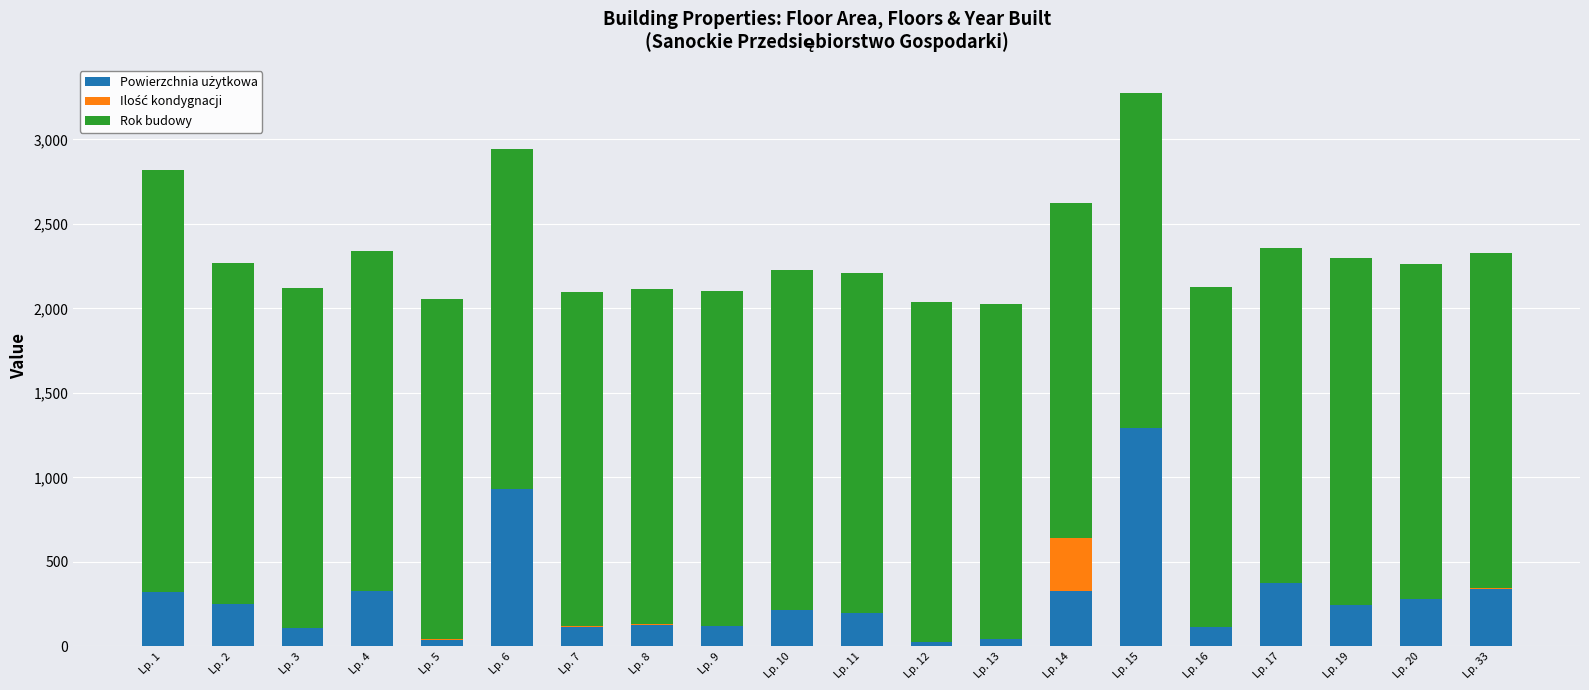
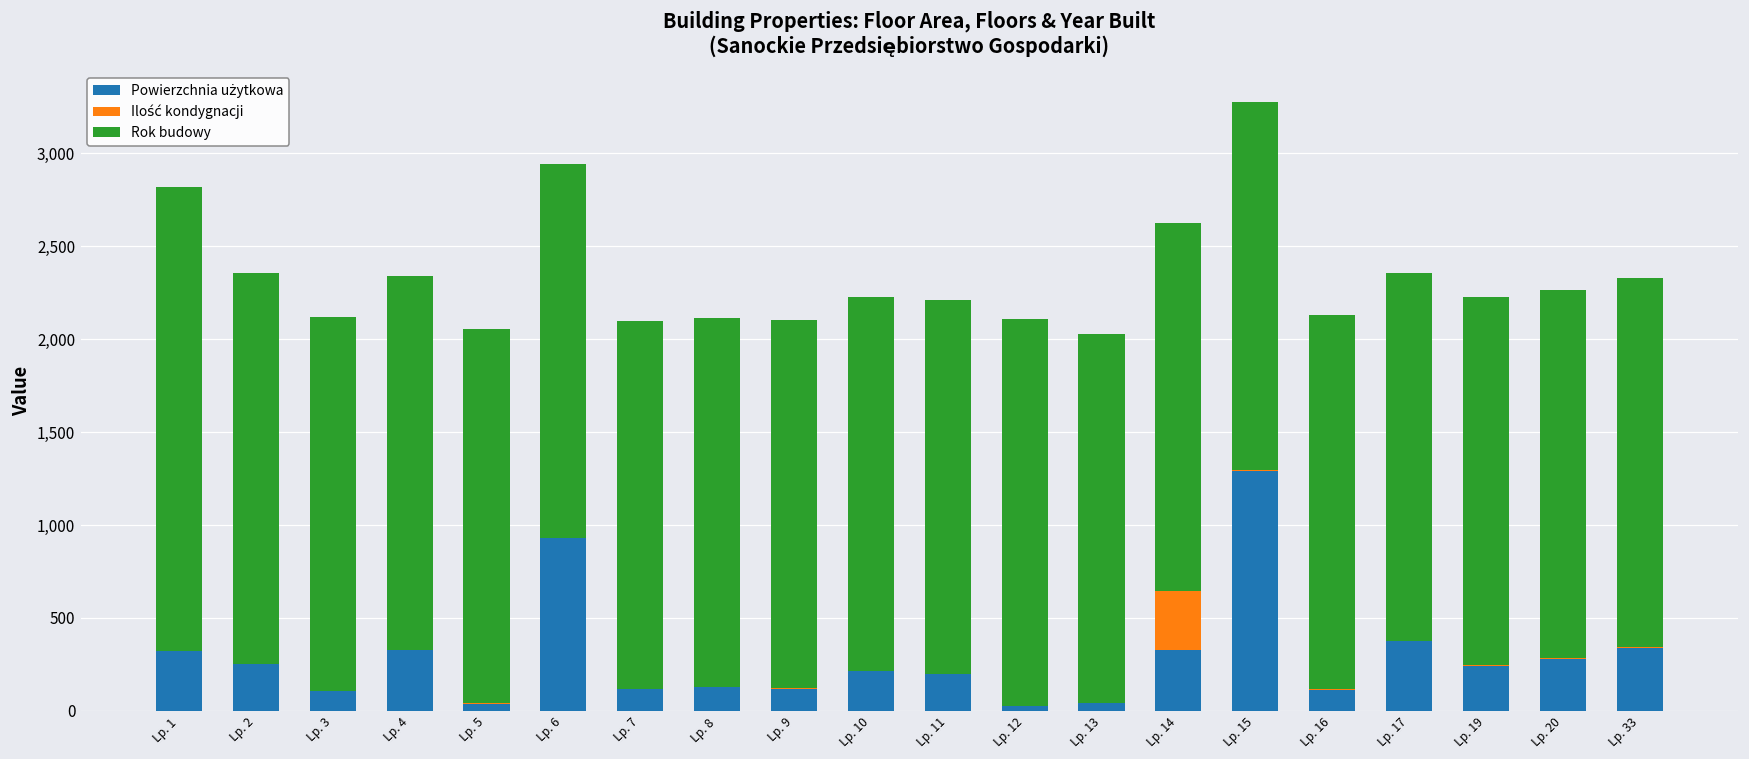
  {
    "Powierzchnia użytkowa": {
      "Lp. 1": "320",
      "Lp. 2": "250",
      "Lp. 3": "110",
      "Lp. 4": "330",
      "Lp. 5": "40",
      "Lp. 6": "930",
      "Lp. 7": "120",
      "Lp. 8": "130",
      "Lp. 9": "120",
      "Lp. 10": "210",
      "Lp. 11": "200",
      "Lp. 12": "30",
      "Lp. 13": "40",
      "Lp. 14": "330",
      "Lp. 15": "1,290",
      "Lp. 16": "110",
      "Lp. 17": "370",
      "Lp. 19": "240",
      "Lp. 20": "280",
      "Lp. 33": "340"
    },
    "Ilość kondygnacji": {
      "Lp. 14": "320"
    },
    "Rok budowy": {
      "Lp. 1": "2,500",
-     "Lp. 2": "2,010",
+     "Lp. 2": "2,100",
      "Lp. 3": "2,010",
      "Lp. 4": "2,010",
      "Lp. 5": "2,010",
      "Lp. 6": "2,010",
      "Lp. 7": "1,980",
      "Lp. 8": "1,980",
      "Lp. 9": "1,980",
      "Lp. 10": "2,010",
      "Lp. 11": "2,010",
-     "Lp. 12": "2,010",
+     "Lp. 12": "2,080",
      "Lp. 13": "1,980",
      "Lp. 14": "1,980",
      "Lp. 15": "1,980",
      "Lp. 16": "2,010",
      "Lp. 17": "1,980",
-     "Lp. 19": "2,060",
+     "Lp. 19": "1,980",
      "Lp. 20": "1,980",
      "Lp. 33": "1,990"
    }
  }
